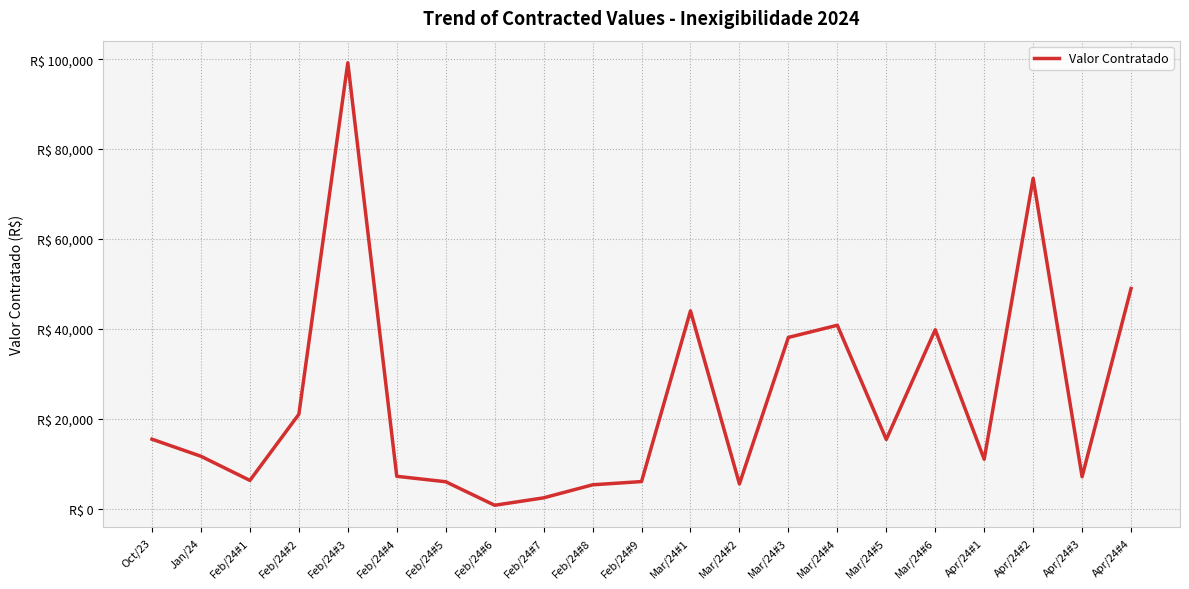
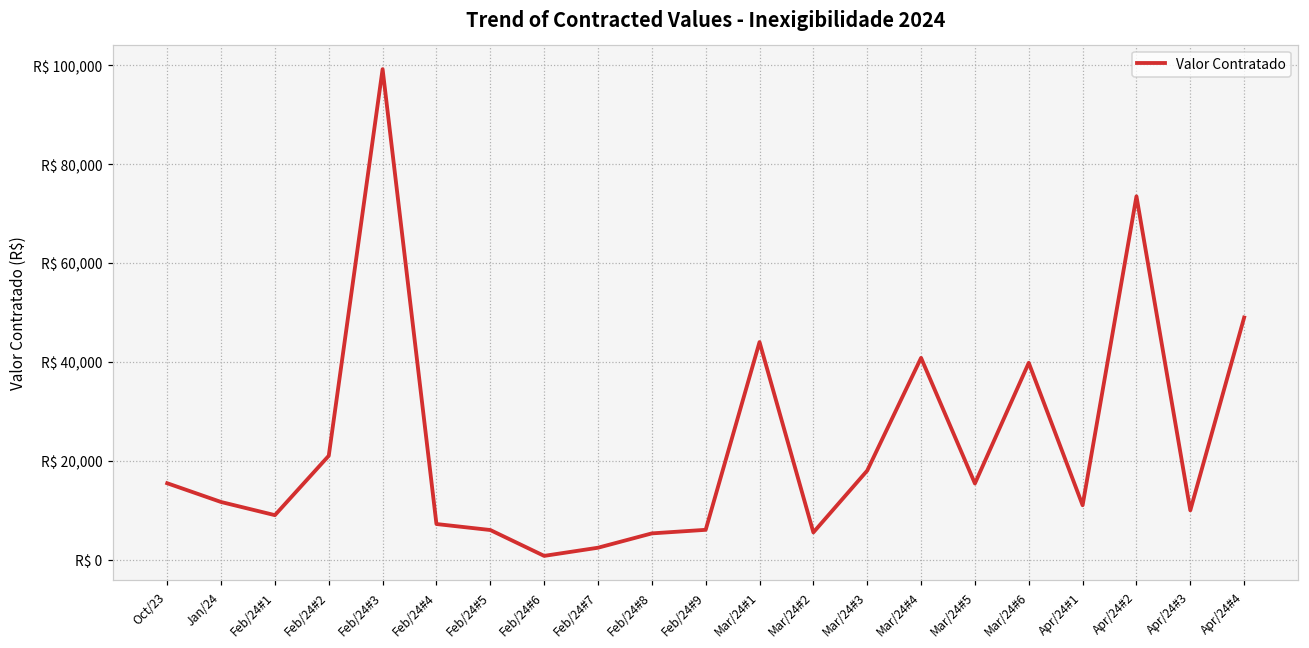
  {
    "Oct/23": "R$ 15,000",
    "Jan/24": "R$ 12,000",
-   "Feb/24#1": "R$ 6,000",
+   "Feb/24#1": "R$ 9,000",
    "Feb/24#2": "R$ 21,000",
    "Feb/24#3": "R$ 99,000",
    "Feb/24#4": "R$ 7,000",
    "Feb/24#5": "R$ 6,000",
    "Feb/24#6": "R$ 1,000",
    "Feb/24#7": "R$ 2,000",
    "Feb/24#8": "R$ 5,000",
    "Feb/24#9": "R$ 6,000",
    "Mar/24#1": "R$ 44,000",
    "Mar/24#2": "R$ 6,000",
-   "Mar/24#3": "R$ 38,000",
+   "Mar/24#3": "R$ 18,000",
    "Mar/24#4": "R$ 41,000",
    "Mar/24#5": "R$ 15,000",
    "Mar/24#6": "R$ 40,000",
    "Apr/24#1": "R$ 11,000",
    "Apr/24#2": "R$ 73,000",
-   "Apr/24#3": "R$ 7,000",
+   "Apr/24#3": "R$ 10,000",
    "Apr/24#4": "R$ 49,000"
  }
